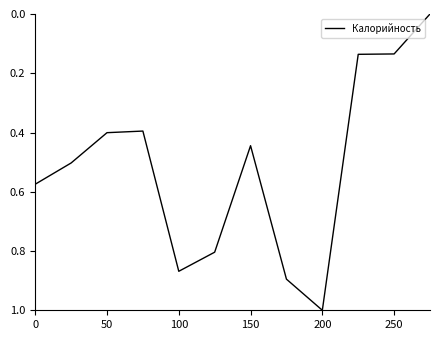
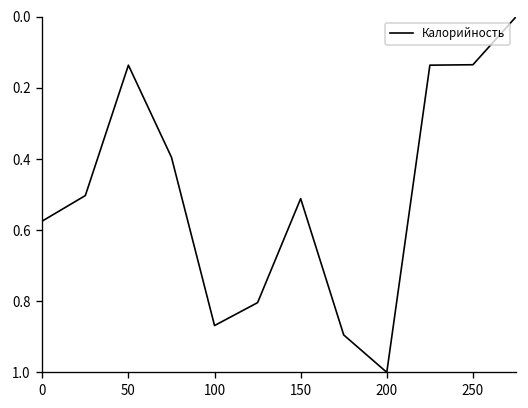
  {
    "0": 0.57,
-   "50": 0.40,
+   "50": 0.14,
    "100": 0.87,
-   "150": 0.44,
+   "150": 0.51,
    "200": 1.00,
    "250": 0.13
  }
